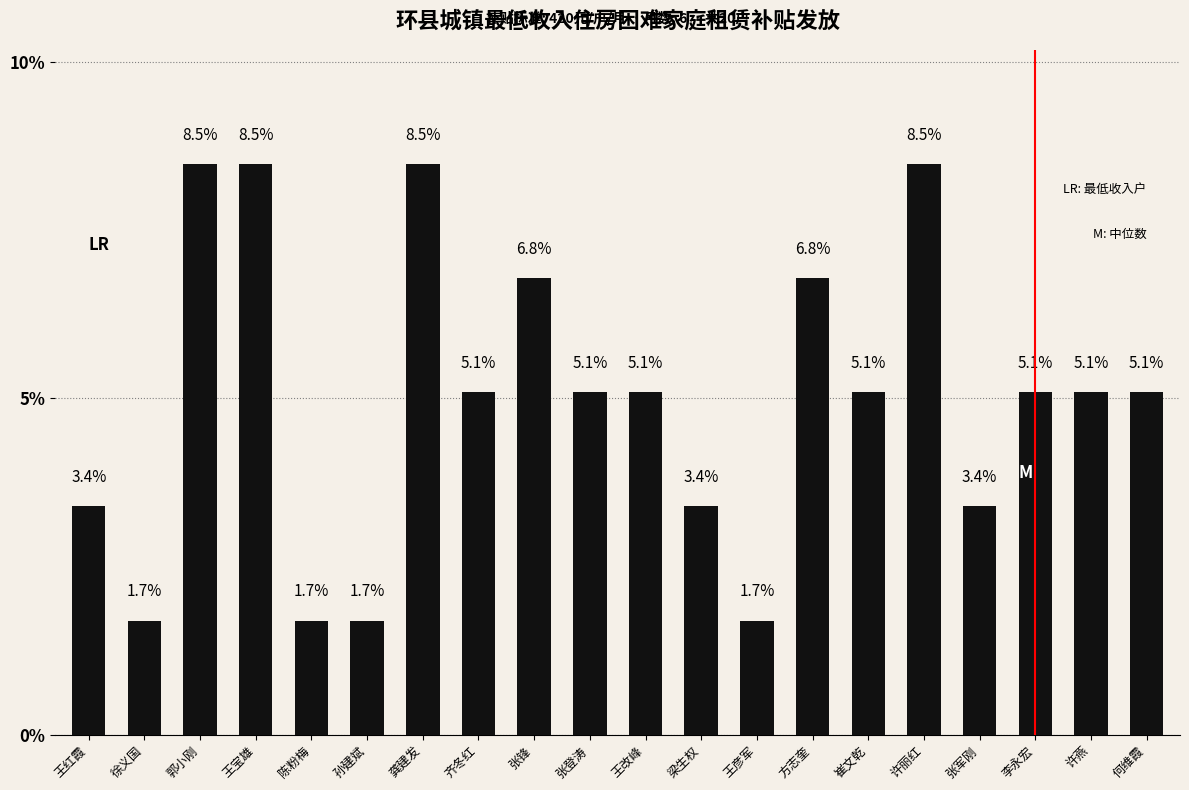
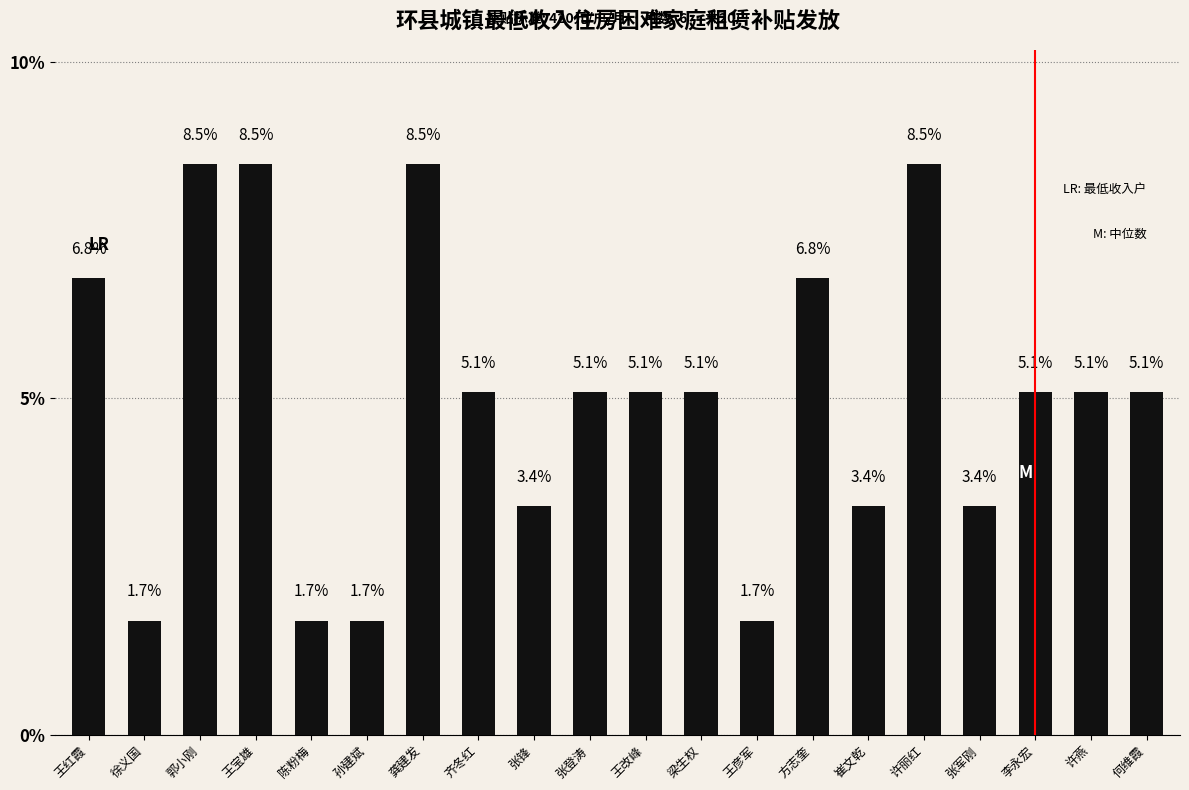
  {
-   "王红霞": "3.4%",
+   "王红霞": "6.8%",
    "徐义国": "1.7%",
    "郭小刚": "8.5%",
    "王宝雄": "8.5%",
    "陈粉梅": "1.7%",
    "孙建斌": "1.7%",
    "龚建发": "8.5%",
    "齐冬红": "5.1%",
-   "张锋": "6.8%",
+   "张锋": "3.4%",
    "张登涛": "5.1%",
    "王改峰": "5.1%",
-   "梁生权": "3.4%",
+   "梁生权": "5.1%",
    "王彦军": "1.7%",
    "方志奎": "6.8%",
-   "崔文乾": "5.1%",
+   "崔文乾": "3.4%",
    "许丽红": "8.5%",
    "张军刚": "3.4%",
    "李永宏": "5.1%",
    "许燕": "5.1%",
    "何维霞": "5.1%"
  }
